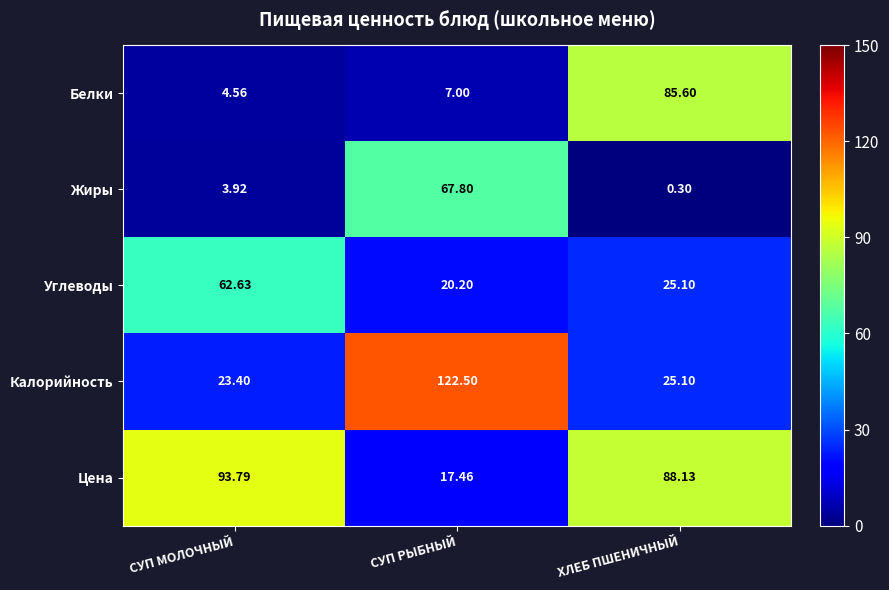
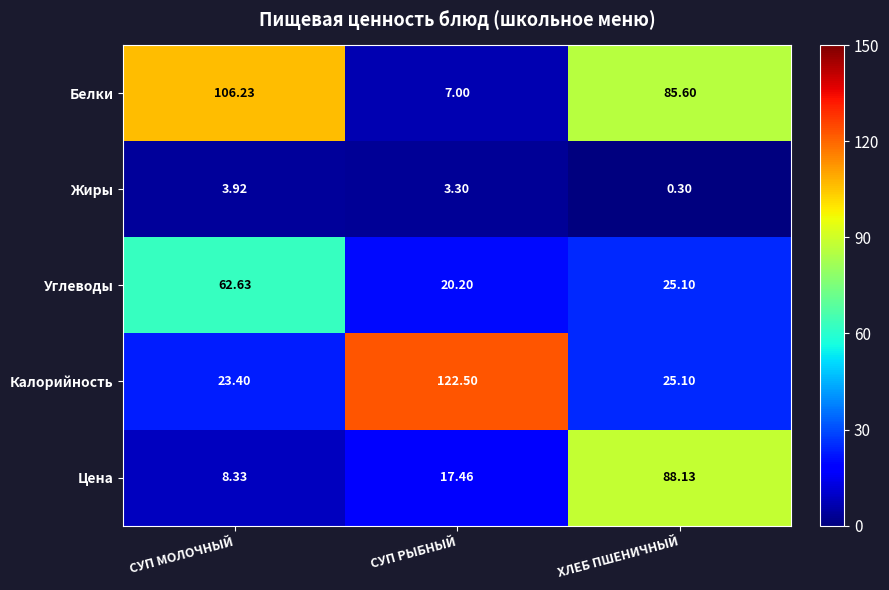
  {
    "Белки": {
-     "СУП МОЛОЧНЫЙ": 4.56,
+     "СУП МОЛОЧНЫЙ": 106.23,
      "СУП РЫБНЫЙ": 7.00,
      "ХЛЕБ ПШЕНИЧНЫЙ": 85.60
    },
    "Жиры": {
      "СУП МОЛОЧНЫЙ": 3.92,
-     "СУП РЫБНЫЙ": 67.80,
+     "СУП РЫБНЫЙ": 3.30,
      "ХЛЕБ ПШЕНИЧНЫЙ": 0.30
    },
    "Углеводы": {
      "СУП МОЛОЧНЫЙ": 62.63,
      "СУП РЫБНЫЙ": 20.20,
      "ХЛЕБ ПШЕНИЧНЫЙ": 25.10
    },
    "Калорийность": {
      "СУП МОЛОЧНЫЙ": 23.40,
      "СУП РЫБНЫЙ": 122.50,
      "ХЛЕБ ПШЕНИЧНЫЙ": 25.10
    },
    "Цена": {
-     "СУП МОЛОЧНЫЙ": 93.79,
+     "СУП МОЛОЧНЫЙ": 8.33,
      "СУП РЫБНЫЙ": 17.46,
      "ХЛЕБ ПШЕНИЧНЫЙ": 88.13
    }
  }
